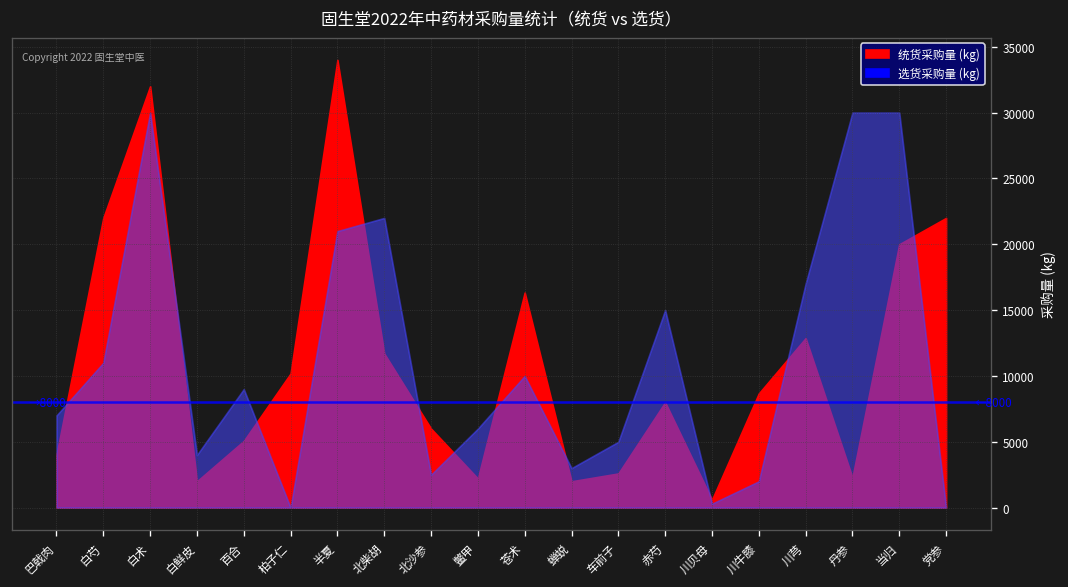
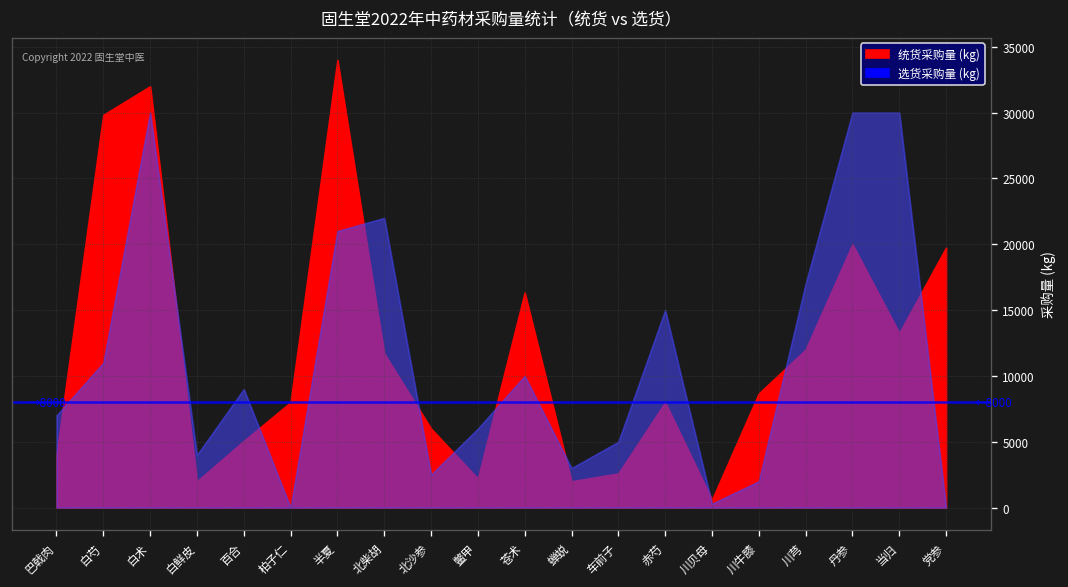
  {
    "统货采购量 (kg)": {
      "巴戟肉": 4000,
-     "白芍": 22000,
+     "白芍": 29800,
      "白鲜皮": 2000,
      "百合": 5100,
-     "柏子仁": 10200,
+     "柏子仁": 8000,
      "半夏": 34000,
      "北柴胡": 11700,
      "北沙参": 6000,
      "鳖甲": 2200,
      "苍术": 16300,
      "蝉蜕": 2000,
      "车前子": 2600,
      "赤芍": 8000,
      "川贝母": 600,
      "川牛膝": 8700,
-     "川芎": 12900,
-     "丹参": 2300,
-     "当归": 20000,
-     "党参": 22000
+     "川芎": 12000,
+     "丹参": 20000,
+     "当归": 13300,
+     "党参": 19700
    }
  }
